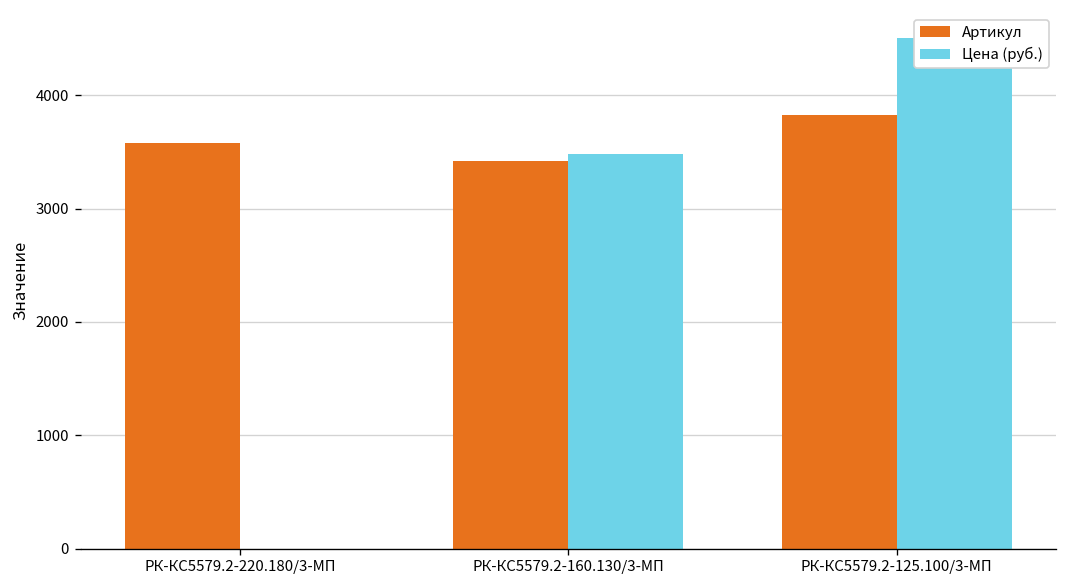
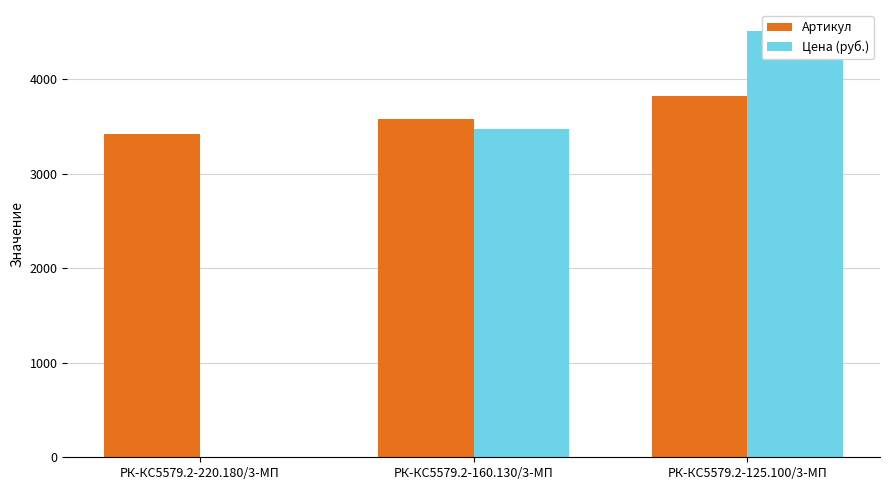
  {
    "Артикул": {
-     "РК-КС5579.2-220.180/3-МП": 3600,
-     "РК-КС5579.2-160.130/3-МП": 3400,
+     "РК-КС5579.2-220.180/3-МП": 3400,
+     "РК-КС5579.2-160.130/3-МП": 3600,
      "РК-КС5579.2-125.100/3-МП": 3800
    },
    "Цена (руб.)": {
      "РК-КС5579.2-160.130/3-МП": 3500
    }
  }
